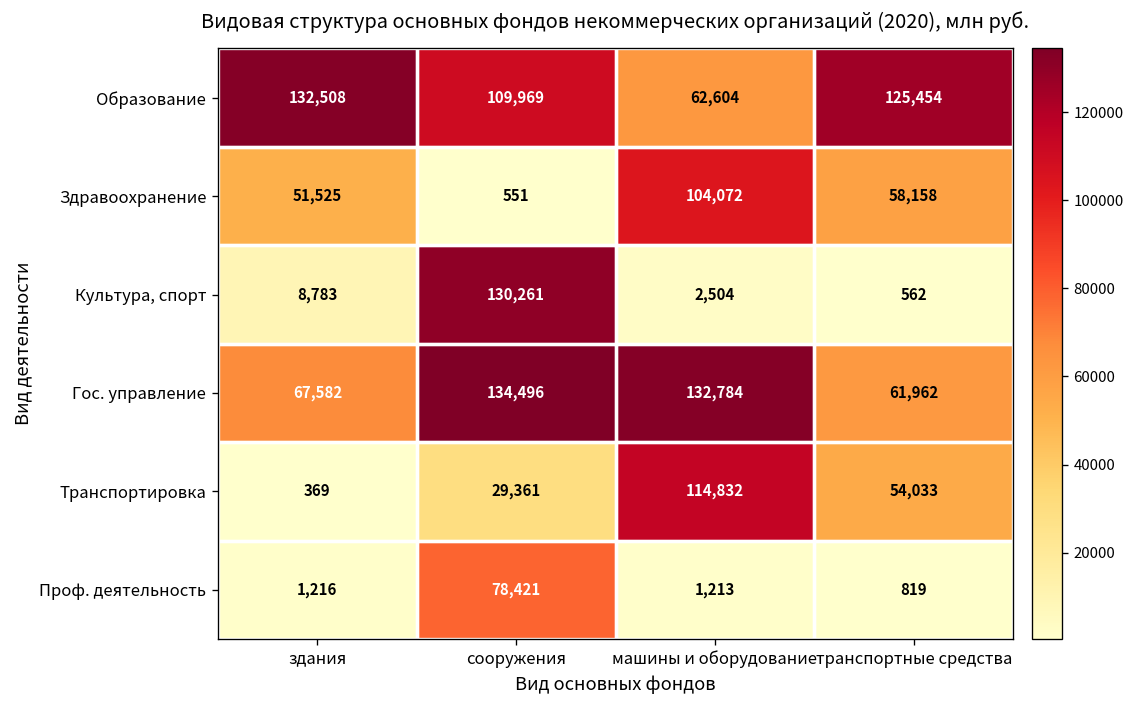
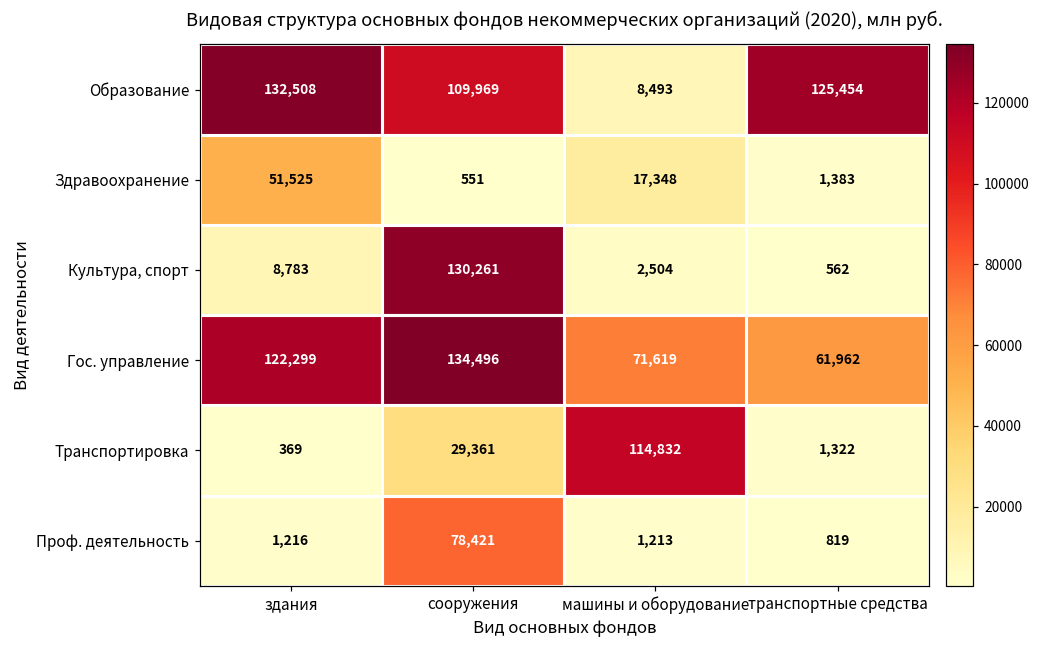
  {
    "Образование": {
      "здания": "132,508",
      "сооружения": "109,969",
-     "машины и оборудование": "62,604",
+     "машины и оборудование": "8,493",
      "транспортные средства": "125,454"
    },
    "Здравоохранение": {
      "здания": "51,525",
      "сооружения": "551",
-     "машины и оборудование": "104,072",
-     "транспортные средства": "58,158"
+     "машины и оборудование": "17,348",
+     "транспортные средства": "1,383"
    },
    "Культура, спорт": {
      "здания": "8,783",
      "сооружения": "130,261",
      "машины и оборудование": "2,504",
      "транспортные средства": "562"
    },
    "Гос. управление": {
-     "здания": "67,582",
+     "здания": "122,299",
      "сооружения": "134,496",
-     "машины и оборудование": "132,784",
+     "машины и оборудование": "71,619",
      "транспортные средства": "61,962"
    },
    "Транспортировка": {
      "здания": "369",
      "сооружения": "29,361",
      "машины и оборудование": "114,832",
-     "транспортные средства": "54,033"
+     "транспортные средства": "1,322"
    },
    "Проф. деятельность": {
      "здания": "1,216",
      "сооружения": "78,421",
      "машины и оборудование": "1,213",
      "транспортные средства": "819"
    }
  }
